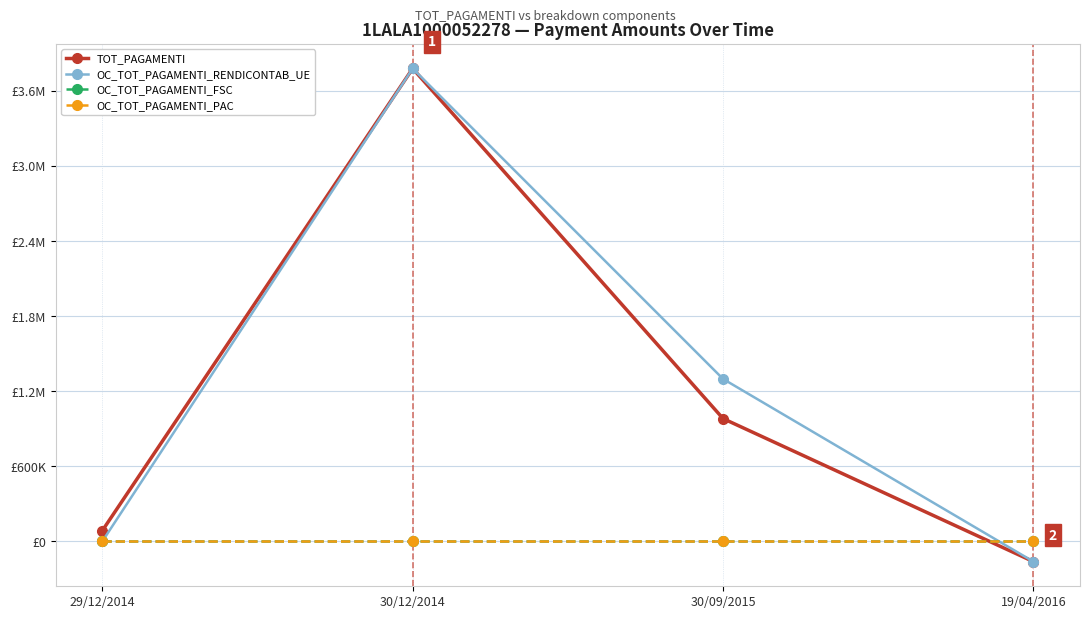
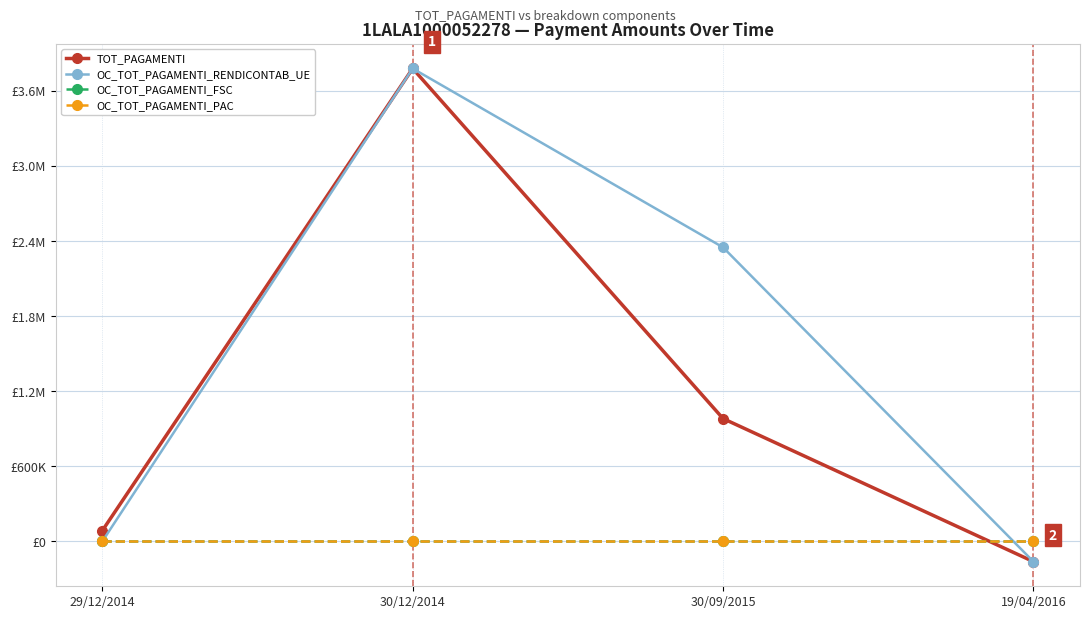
  {
    "TOT_PAGAMENTI": {
      "29/12/2014": "£90000",
      "30/09/2015": "£980000"
    },
    "OC_TOT_PAGAMENTI_RENDICONTAB_UE": {
-     "30/09/2015": "£1300000"
+     "30/09/2015": "£2350000"
    },
    "OC_TOT_PAGAMENTI_PAC": {
      "30/12/2014": "£0",
      "30/09/2015": "£0"
    }
  }
